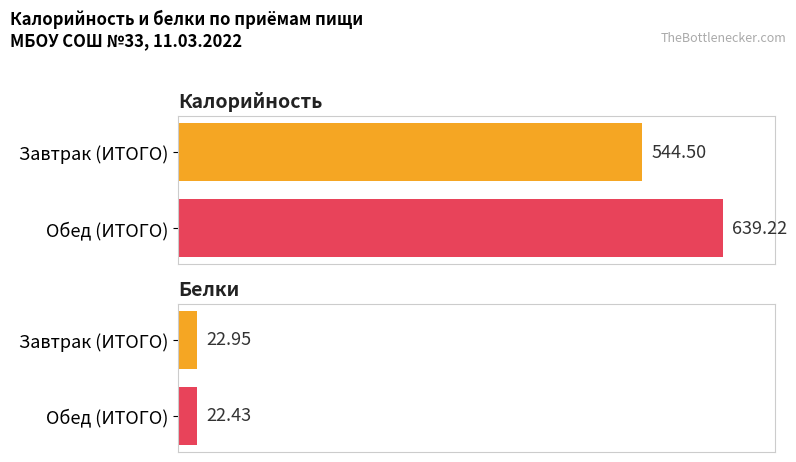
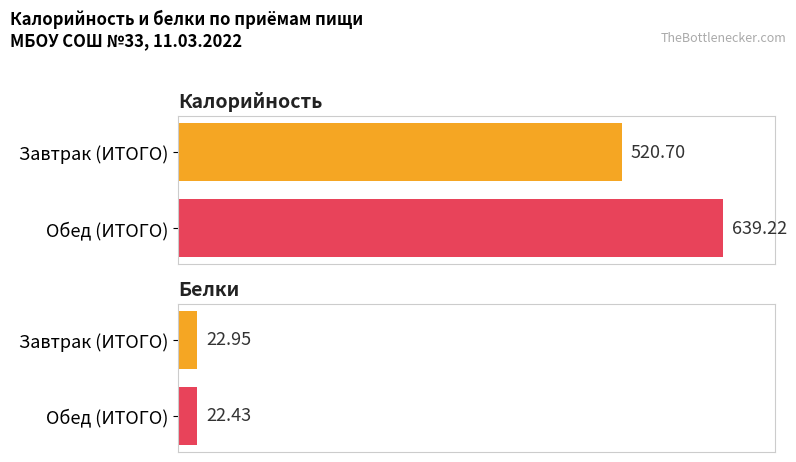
  {
    "Калорийность": {
-     "Завтрак (ИТОГО)": 544.50,
+     "Завтрак (ИТОГО)": 520.70,
      "Обед (ИТОГО)": 639.22
    },
    "Белки": {
      "Завтрак (ИТОГО)": 22.95,
      "Обед (ИТОГО)": 22.43
    }
  }
